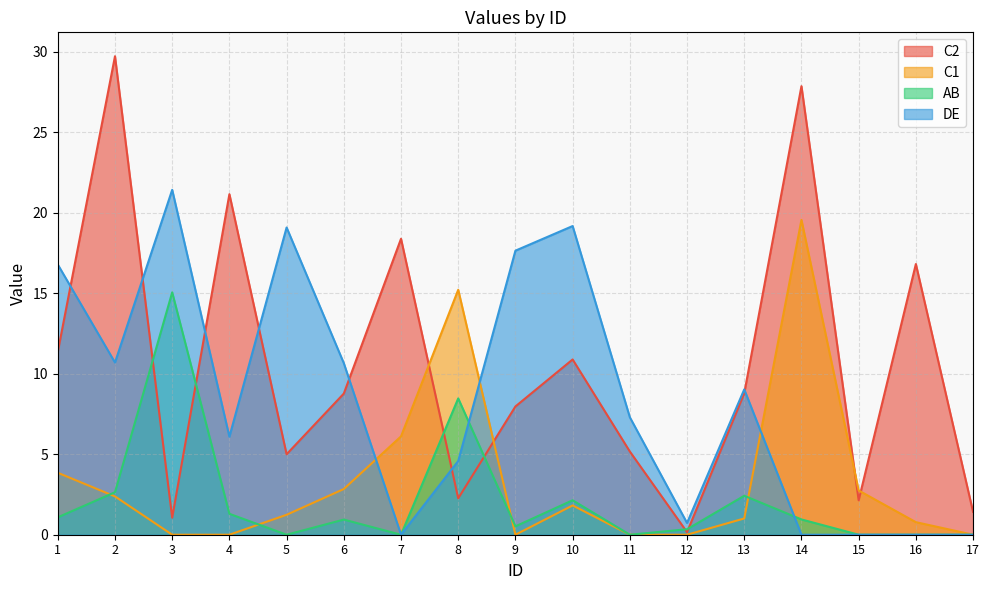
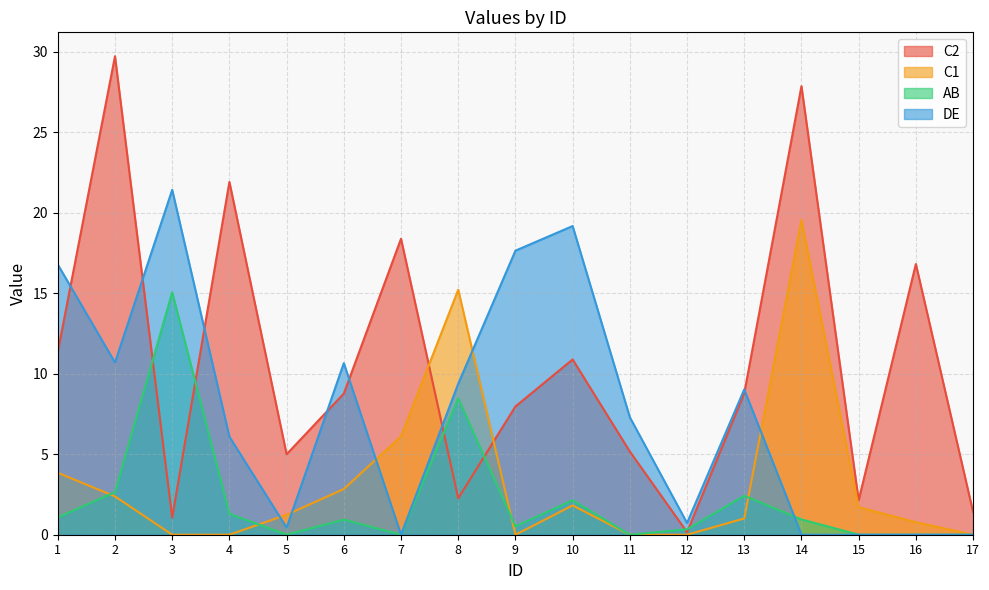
  {
    "C2": {
      "1": 11.4,
      "2": 29.7,
      "3": 1.1,
-     "4": 21.2,
+     "4": 21.9,
      "5": 5.0,
      "6": 8.8,
      "7": 18.4,
      "8": 2.3,
      "9": 8.0,
      "10": 10.9,
      "11": 5.2,
      "12": 0.2,
      "13": 8.8,
      "14": 27.9,
      "15": 2.1,
      "16": 16.8,
      "17": 1.4
    },
    "C1": {
      "1": 3.9,
      "2": 2.4,
      "3": 0.0,
      "4": 0.0,
      "5": 1.2,
      "6": 2.8,
      "7": 6.1,
      "8": 15.2,
      "9": 0.0,
      "10": 1.8,
      "12": 0.0,
      "13": 1.0,
      "14": 19.6,
-     "15": 2.8,
+     "15": 1.7,
      "16": 0.8
    },
    "AB": {
      "1": 1.1,
      "2": 2.6,
      "3": 15.1,
      "4": 1.3,
      "5": 0.0,
      "6": 0.9,
      "8": 8.5,
      "9": 0.5,
      "10": 2.1,
      "12": 0.3,
      "13": 2.4,
      "14": 1.0
    },
    "DE": {
      "1": 16.8,
      "2": 10.7,
      "3": 21.4,
      "4": 6.1,
-     "5": 19.1,
+     "5": 0.4,
      "6": 10.7,
-     "8": 4.6,
+     "8": 9.4,
      "9": 17.7,
      "10": 19.2,
      "11": 7.3,
      "12": 0.7,
      "13": 9.0,
      "14": 0.0
    }
  }
